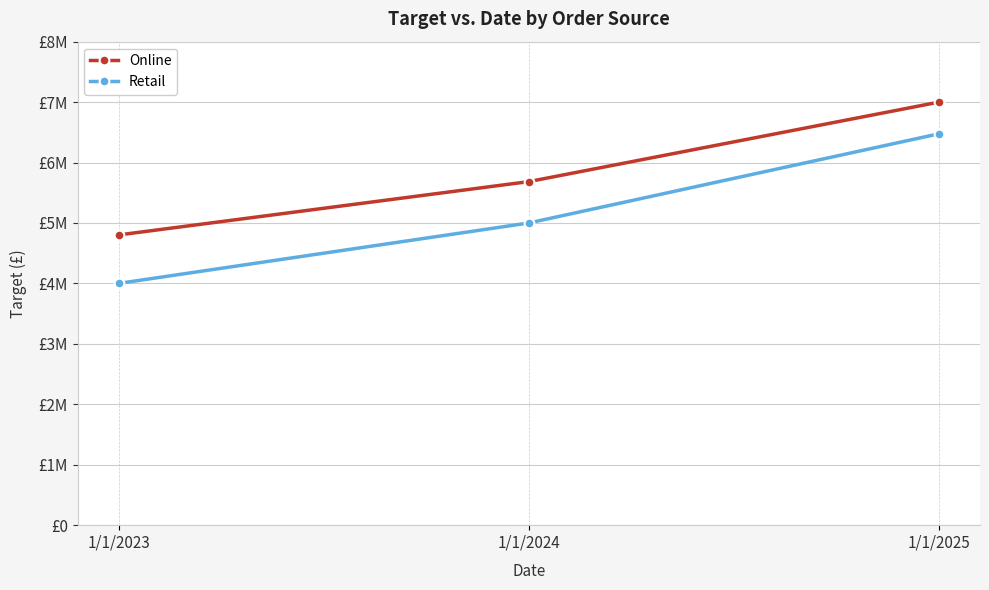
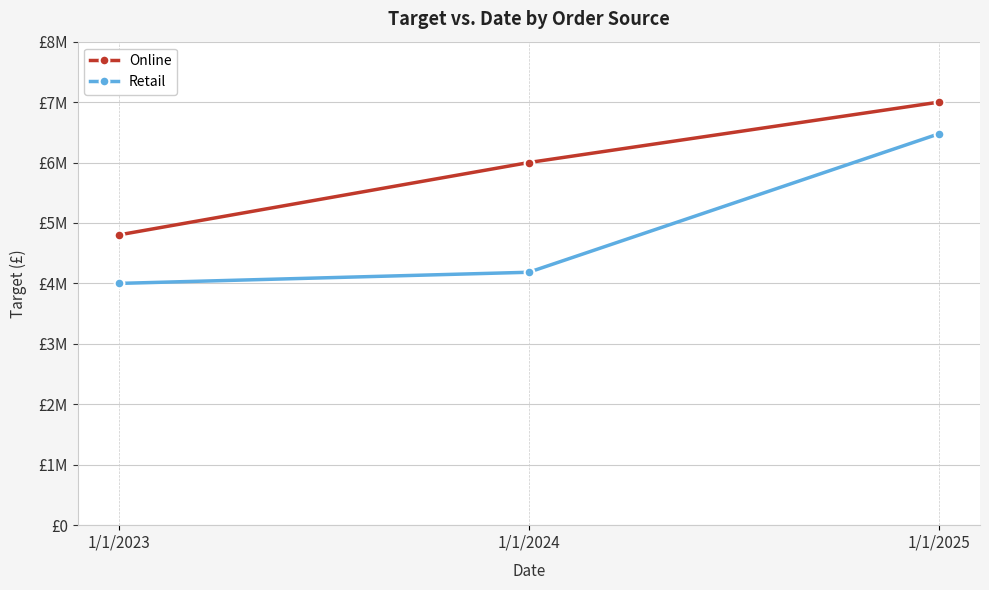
  {
    "Online": {
      "1/1/2023": "£4800000",
-     "1/1/2024": "£5700000",
+     "1/1/2024": "£6000000",
      "1/1/2025": "£7000000"
    },
    "Retail": {
      "1/1/2023": "£4000000",
-     "1/1/2024": "£5000000",
+     "1/1/2024": "£4200000",
      "1/1/2025": "£6500000"
    }
  }
